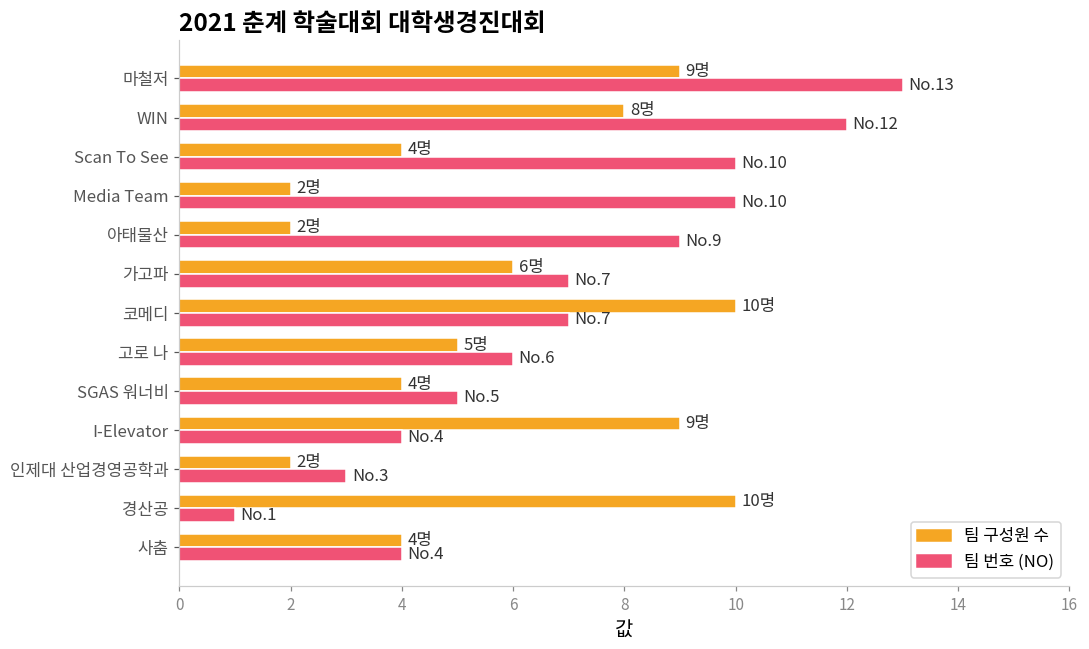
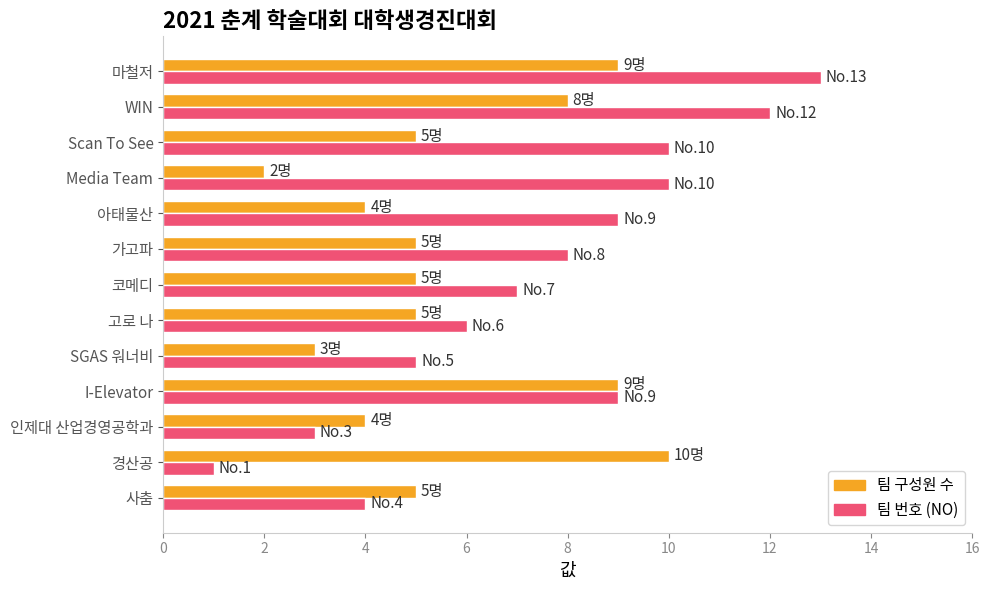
  {
    "팀 구성원 수": {
      "마철저": "9명",
      "WIN": "8명",
-     "Scan To See": "4명",
+     "Scan To See": "5명",
      "Media Team": "2명",
-     "아태물산": "2명",
-     "가고파": "6명",
-     "코메디": "10명",
+     "아태물산": "4명",
+     "가고파": "5명",
+     "코메디": "5명",
      "고로 나": "5명",
-     "SGAS 워너비": "4명",
+     "SGAS 워너비": "3명",
      "I-Elevator": "9명",
-     "인제대 산업경영공학과": "2명",
+     "인제대 산업경영공학과": "4명",
      "경산공": "10명",
-     "사춤": "4명"
+     "사춤": "5명"
    },
    "팀 번호 (NO)": {
      "마철저": "13",
      "WIN": "12",
      "Scan To See": "10",
      "Media Team": "10",
      "아태물산": "9",
-     "가고파": "7",
+     "가고파": "8",
      "코메디": "7",
      "고로 나": "6",
      "SGAS 워너비": "5",
-     "I-Elevator": "4",
+     "I-Elevator": "9",
      "인제대 산업경영공학과": "3",
      "경산공": "1"
    }
  }
